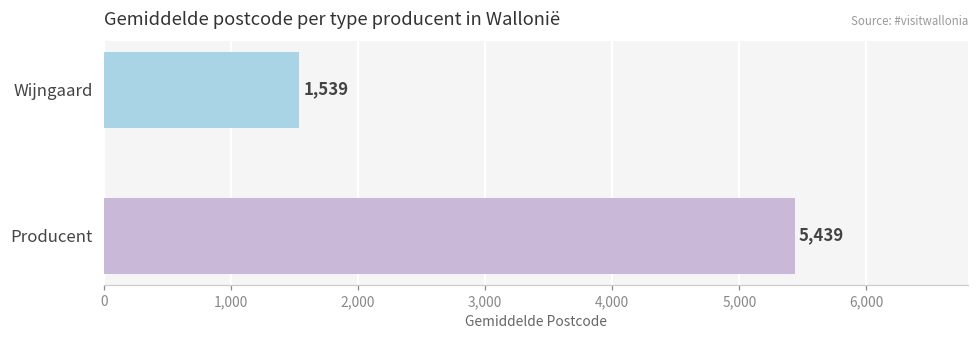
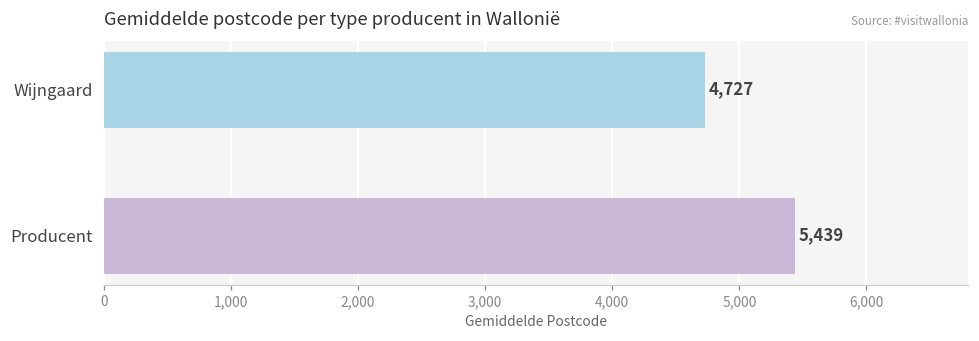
  {
-   "Wijngaard": "1,539",
+   "Wijngaard": "4,727",
    "Producent": "5,439"
  }
